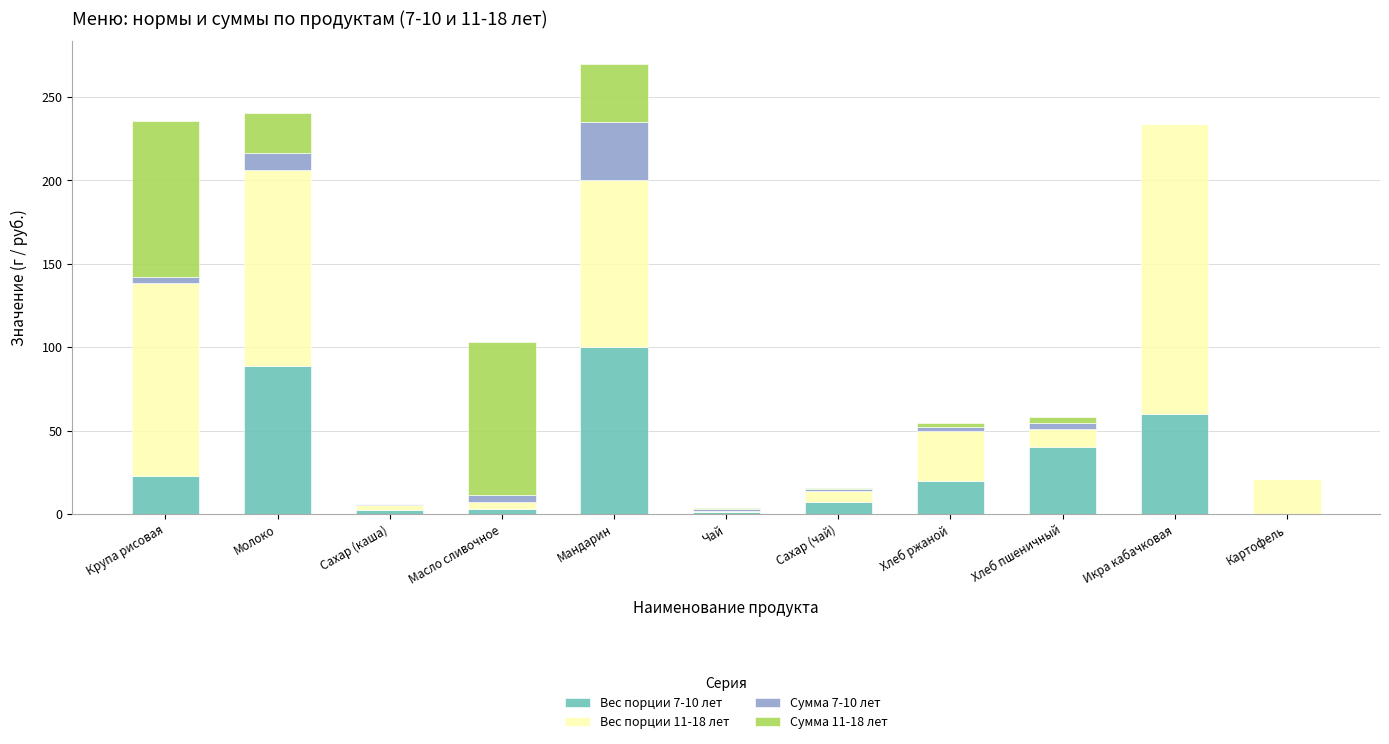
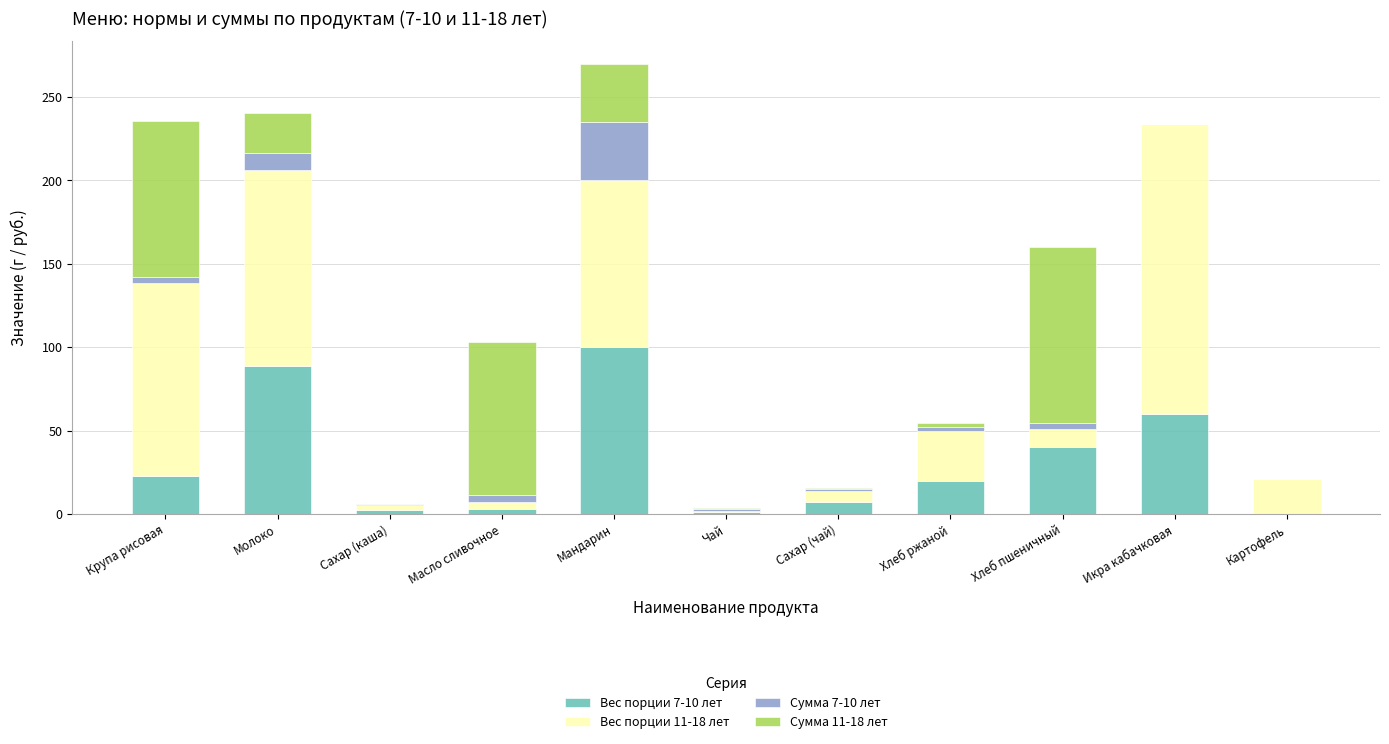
  {
    "Вес порции 11-18 лет": {
      "Крупа рисовая": 116,
      "Молоко": 118,
      "Сахар (каша)": 3,
      "Масло сливочное": 4,
      "Мандарин": 100,
      "Сахар (чай)": 7,
      "Хлеб ржаной": 30,
      "Хлеб пшеничный": 11,
      "Икра кабачковая": 174,
      "Картофель": 21
    },
    "Сумма 11-18 лет": {
      "Крупа рисовая": 94,
      "Молоко": 24,
      "Масло сливочное": 92,
      "Мандарин": 35,
      "Хлеб ржаной": 3,
-     "Хлеб пшеничный": 4,
+     "Хлеб пшеничный": 105,
      "Икра кабачковая": 0,
      "Картофель": 0
    }
  }
